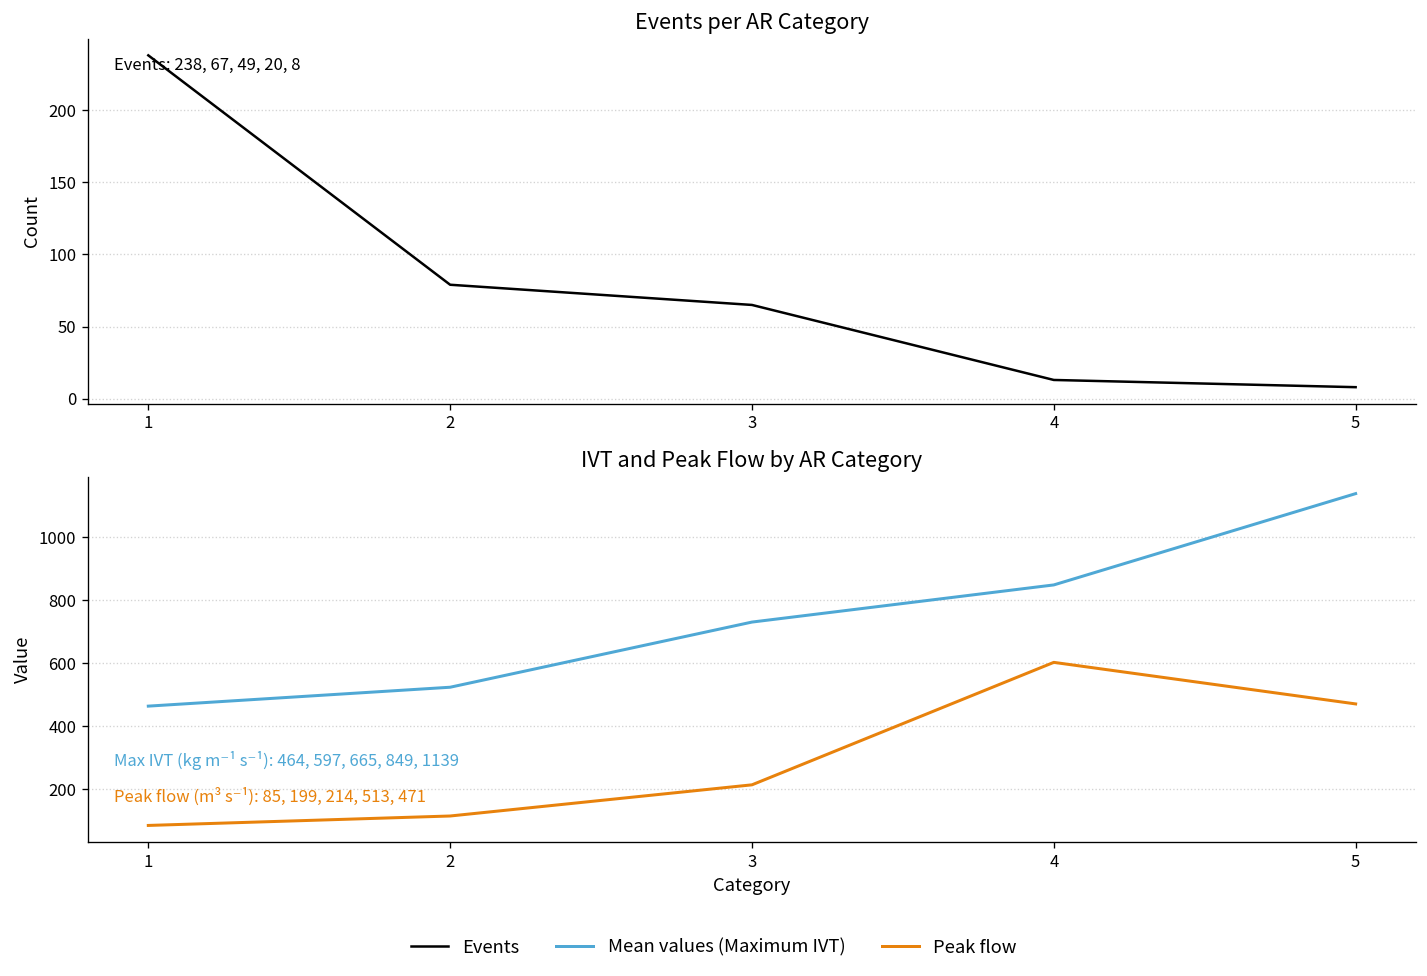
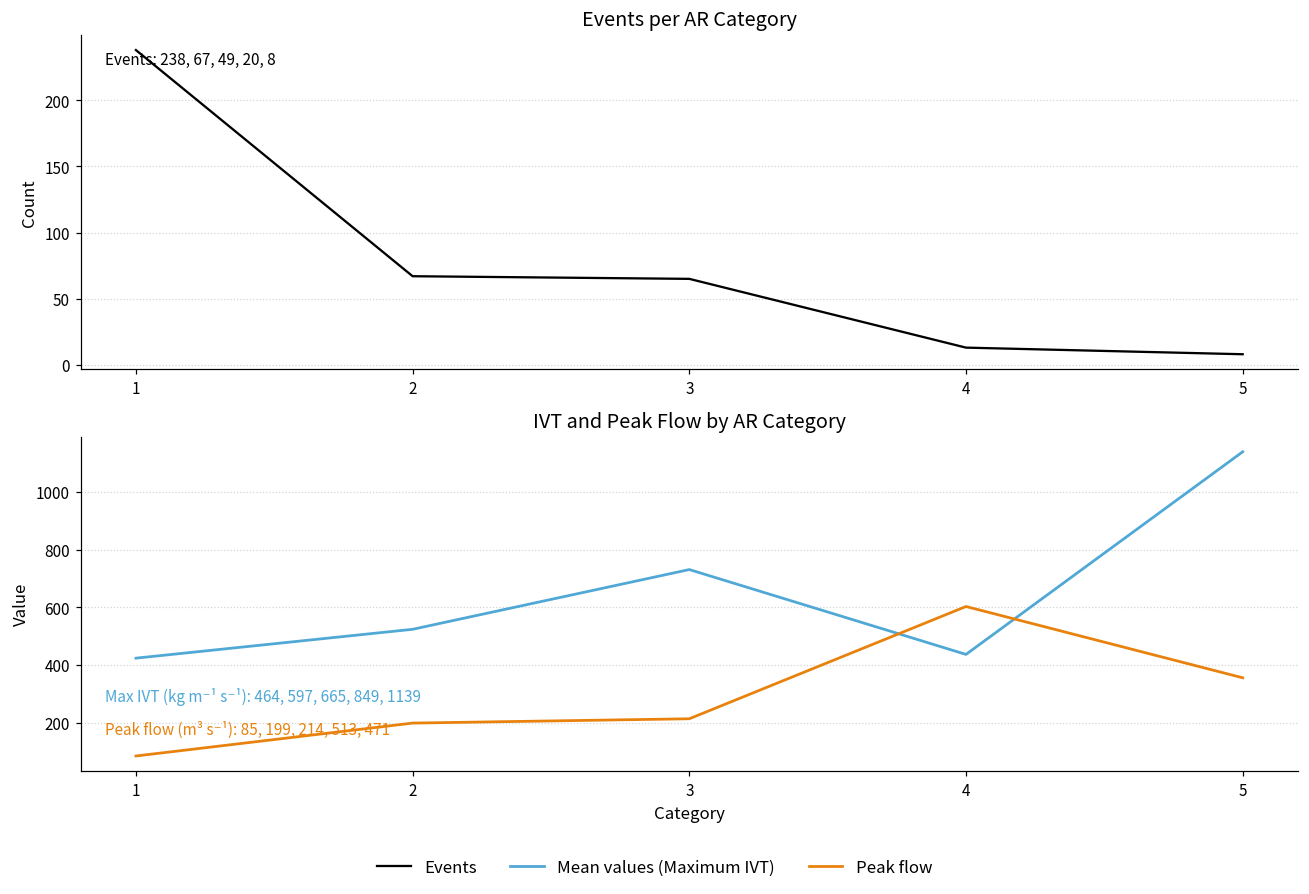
  {
    "Events per AR Category": {
-     "2": 79,
+     "2": 67,
      "3": 65,
      "4": 13,
      "5": 8
    },
    "IVT and Peak Flow by AR Category": {
      "Mean values (Maximum IVT)": {
-       "1": 460,
+       "1": 420,
        "2": 520,
        "3": 730,
-       "4": 850,
+       "4": 440,
        "5": 1140
      },
      "Peak flow": {
-       "2": 120,
+       "2": 200,
        "3": 210,
        "4": 600,
-       "5": 470
+       "5": 360
      }
    }
  }
